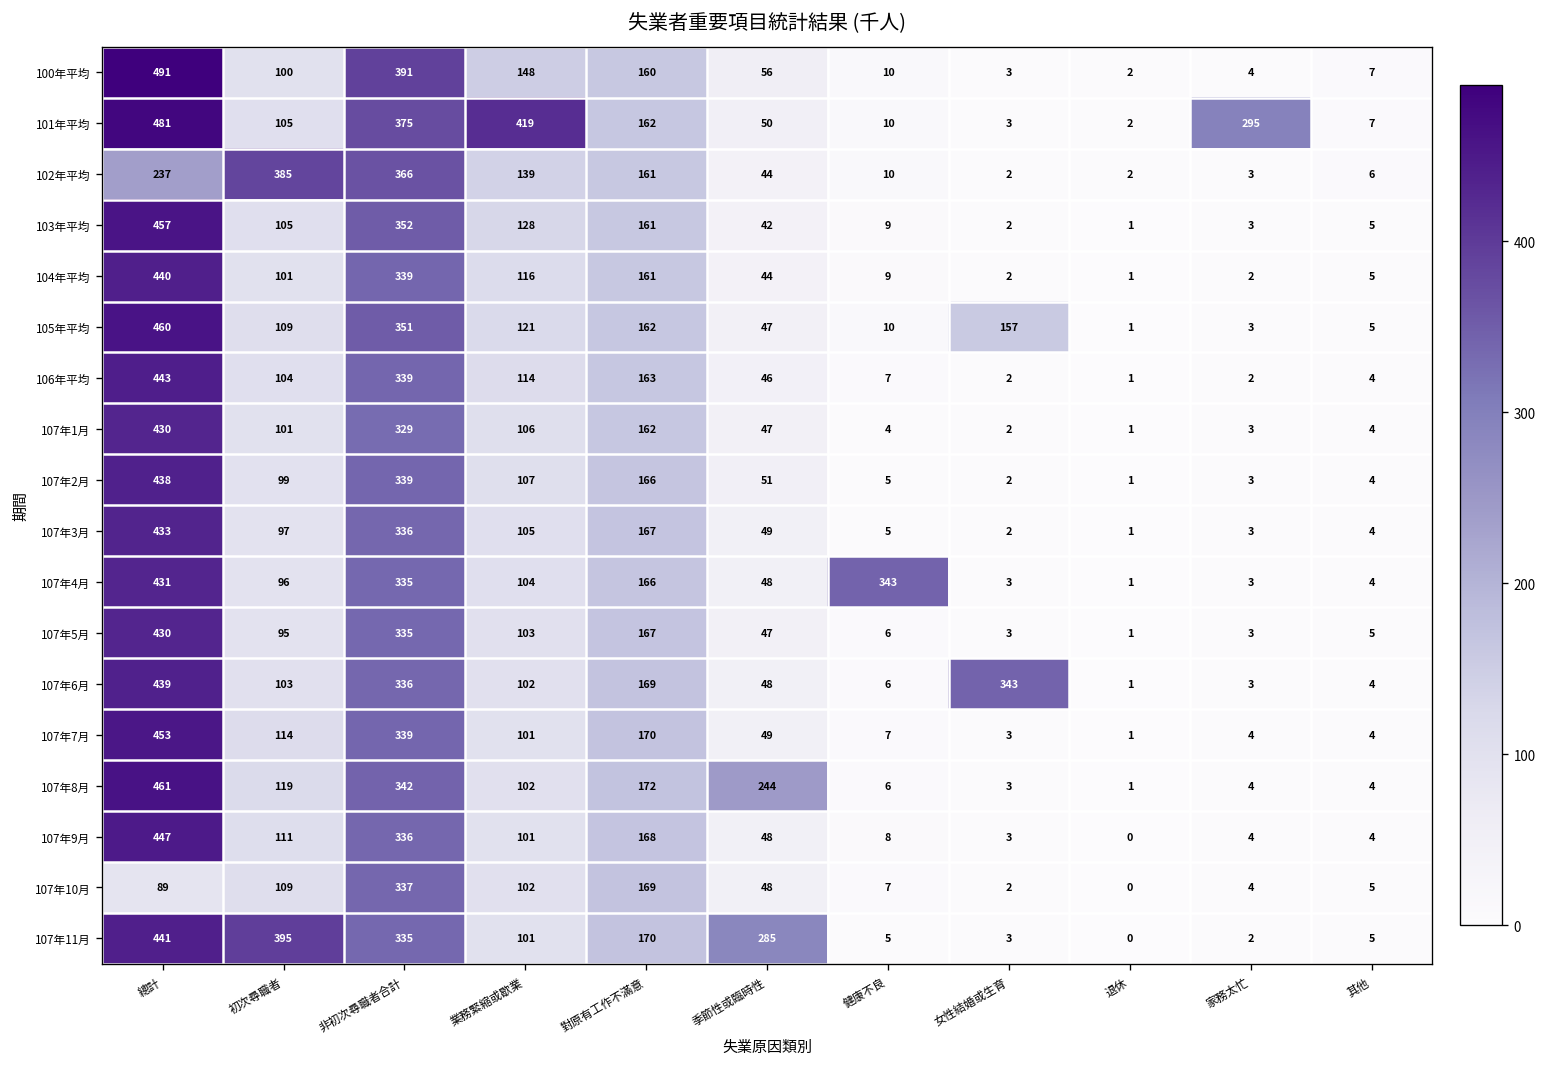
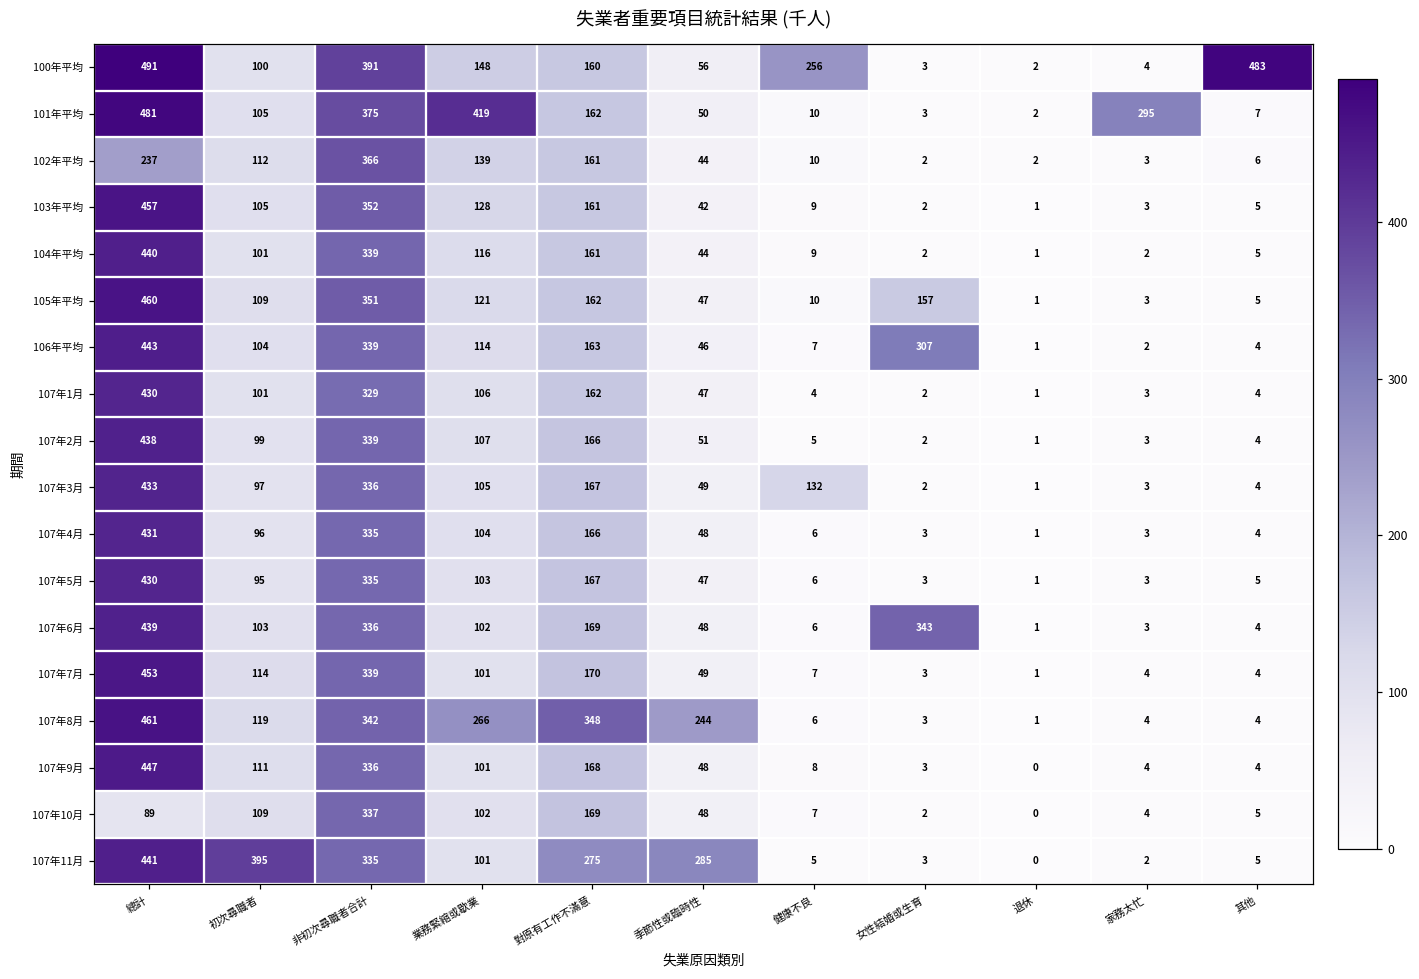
  {
    "100年平均": {
      "總計": 491,
      "初次尋職者": 100,
      "非初次尋職者合計": 391,
      "業務緊縮或歇業": 148,
      "對原有工作不滿意": 160,
      "季節性或臨時性": 56,
-     "健康不良": 10,
+     "健康不良": 256,
      "女性結婚或生育": 3,
      "退休": 2,
      "家務太忙": 4,
-     "其他": 7
+     "其他": 483
    },
    "101年平均": {
      "總計": 481,
      "初次尋職者": 105,
      "非初次尋職者合計": 375,
      "業務緊縮或歇業": 419,
      "對原有工作不滿意": 162,
      "季節性或臨時性": 50,
      "健康不良": 10,
      "女性結婚或生育": 3,
      "退休": 2,
      "家務太忙": 295,
      "其他": 7
    },
    "102年平均": {
      "總計": 237,
-     "初次尋職者": 385,
+     "初次尋職者": 112,
      "非初次尋職者合計": 366,
      "業務緊縮或歇業": 139,
      "對原有工作不滿意": 161,
      "季節性或臨時性": 44,
      "健康不良": 10,
      "女性結婚或生育": 2,
      "退休": 2,
      "家務太忙": 3,
      "其他": 6
    },
    "103年平均": {
      "總計": 457,
      "初次尋職者": 105,
      "非初次尋職者合計": 352,
      "業務緊縮或歇業": 128,
      "對原有工作不滿意": 161,
      "季節性或臨時性": 42,
      "健康不良": 9,
      "女性結婚或生育": 2,
      "退休": 1,
      "家務太忙": 3,
      "其他": 5
    },
    "104年平均": {
      "總計": 440,
      "初次尋職者": 101,
      "非初次尋職者合計": 339,
      "業務緊縮或歇業": 116,
      "對原有工作不滿意": 161,
      "季節性或臨時性": 44,
      "健康不良": 9,
      "女性結婚或生育": 2,
      "退休": 1,
      "家務太忙": 2,
      "其他": 5
    },
    "105年平均": {
      "總計": 460,
      "初次尋職者": 109,
      "非初次尋職者合計": 351,
      "業務緊縮或歇業": 121,
      "對原有工作不滿意": 162,
      "季節性或臨時性": 47,
      "健康不良": 10,
      "女性結婚或生育": 157,
      "退休": 1,
      "家務太忙": 3,
      "其他": 5
    },
    "106年平均": {
      "總計": 443,
      "初次尋職者": 104,
      "非初次尋職者合計": 339,
      "業務緊縮或歇業": 114,
      "對原有工作不滿意": 163,
      "季節性或臨時性": 46,
      "健康不良": 7,
-     "女性結婚或生育": 2,
+     "女性結婚或生育": 307,
      "退休": 1,
      "家務太忙": 2,
      "其他": 4
    },
    "107年1月": {
      "總計": 430,
      "初次尋職者": 101,
      "非初次尋職者合計": 329,
      "業務緊縮或歇業": 106,
      "對原有工作不滿意": 162,
      "季節性或臨時性": 47,
      "健康不良": 4,
      "女性結婚或生育": 2,
      "退休": 1,
      "家務太忙": 3,
      "其他": 4
    },
    "107年2月": {
      "總計": 438,
      "初次尋職者": 99,
      "非初次尋職者合計": 339,
      "業務緊縮或歇業": 107,
      "對原有工作不滿意": 166,
      "季節性或臨時性": 51,
      "健康不良": 5,
      "女性結婚或生育": 2,
      "退休": 1,
      "家務太忙": 3,
      "其他": 4
    },
    "107年3月": {
      "總計": 433,
      "初次尋職者": 97,
      "非初次尋職者合計": 336,
      "業務緊縮或歇業": 105,
      "對原有工作不滿意": 167,
      "季節性或臨時性": 49,
-     "健康不良": 5,
+     "健康不良": 132,
      "女性結婚或生育": 2,
      "退休": 1,
      "家務太忙": 3,
      "其他": 4
    },
    "107年4月": {
      "總計": 431,
      "初次尋職者": 96,
      "非初次尋職者合計": 335,
      "業務緊縮或歇業": 104,
      "對原有工作不滿意": 166,
      "季節性或臨時性": 48,
-     "健康不良": 343,
+     "健康不良": 6,
      "女性結婚或生育": 3,
      "退休": 1,
      "家務太忙": 3,
      "其他": 4
    },
    "107年5月": {
      "總計": 430,
      "初次尋職者": 95,
      "非初次尋職者合計": 335,
      "業務緊縮或歇業": 103,
      "對原有工作不滿意": 167,
      "季節性或臨時性": 47,
      "健康不良": 6,
      "女性結婚或生育": 3,
      "退休": 1,
      "家務太忙": 3,
      "其他": 5
    },
    "107年6月": {
      "總計": 439,
      "初次尋職者": 103,
      "非初次尋職者合計": 336,
      "業務緊縮或歇業": 102,
      "對原有工作不滿意": 169,
      "季節性或臨時性": 48,
      "健康不良": 6,
      "女性結婚或生育": 343,
      "退休": 1,
      "家務太忙": 3,
      "其他": 4
    },
    "107年7月": {
      "總計": 453,
      "初次尋職者": 114,
      "非初次尋職者合計": 339,
      "業務緊縮或歇業": 101,
      "對原有工作不滿意": 170,
      "季節性或臨時性": 49,
      "健康不良": 7,
      "女性結婚或生育": 3,
      "退休": 1,
      "家務太忙": 4,
      "其他": 4
    },
    "107年8月": {
      "總計": 461,
      "初次尋職者": 119,
      "非初次尋職者合計": 342,
-     "業務緊縮或歇業": 102,
-     "對原有工作不滿意": 172,
+     "業務緊縮或歇業": 266,
+     "對原有工作不滿意": 348,
      "季節性或臨時性": 244,
      "健康不良": 6,
      "女性結婚或生育": 3,
      "退休": 1,
      "家務太忙": 4,
      "其他": 4
    },
    "107年9月": {
      "總計": 447,
      "初次尋職者": 111,
      "非初次尋職者合計": 336,
      "業務緊縮或歇業": 101,
      "對原有工作不滿意": 168,
      "季節性或臨時性": 48,
      "健康不良": 8,
      "女性結婚或生育": 3,
      "退休": 0,
      "家務太忙": 4,
      "其他": 4
    },
    "107年10月": {
      "總計": 89,
      "初次尋職者": 109,
      "非初次尋職者合計": 337,
      "業務緊縮或歇業": 102,
      "對原有工作不滿意": 169,
      "季節性或臨時性": 48,
      "健康不良": 7,
      "女性結婚或生育": 2,
      "退休": 0,
      "家務太忙": 4,
      "其他": 5
    },
    "107年11月": {
      "總計": 441,
      "初次尋職者": 395,
      "非初次尋職者合計": 335,
      "業務緊縮或歇業": 101,
-     "對原有工作不滿意": 170,
+     "對原有工作不滿意": 275,
      "季節性或臨時性": 285,
      "健康不良": 5,
      "女性結婚或生育": 3,
      "退休": 0,
      "家務太忙": 2,
      "其他": 5
    }
  }
